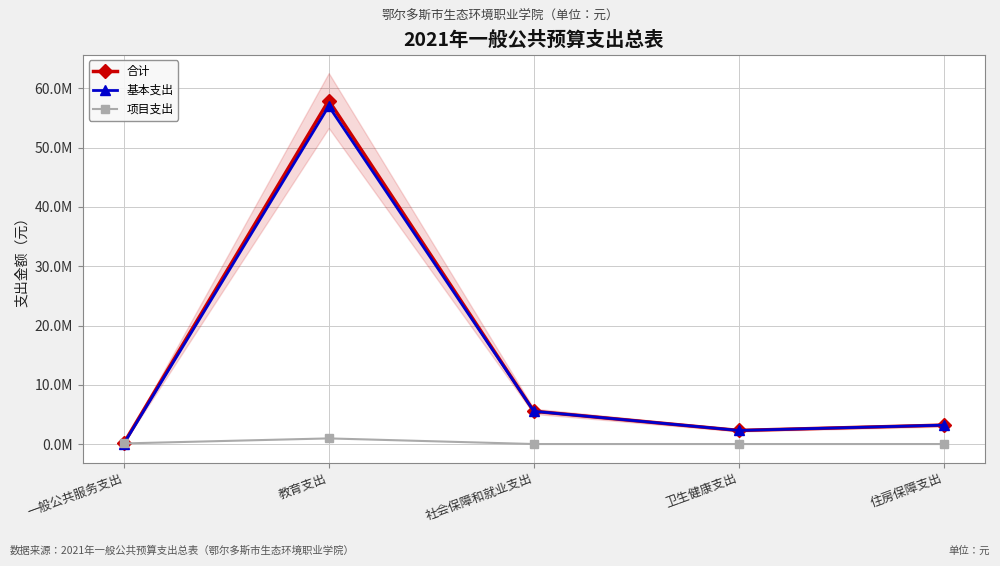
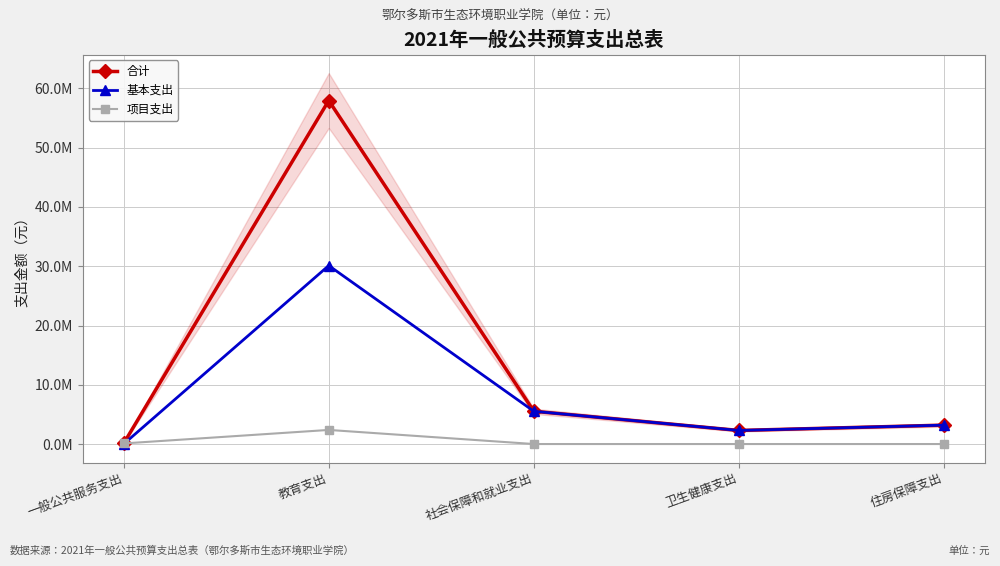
  {
    "基本支出": {
-     "教育支出": 57000000
+     "教育支出": 30000000
    },
    "项目支出": {
-     "教育支出": 1000000,
+     "教育支出": 2000000,
      "社会保障和就业支出": 0,
      "卫生健康支出": 0,
      "住房保障支出": 0
    }
  }
